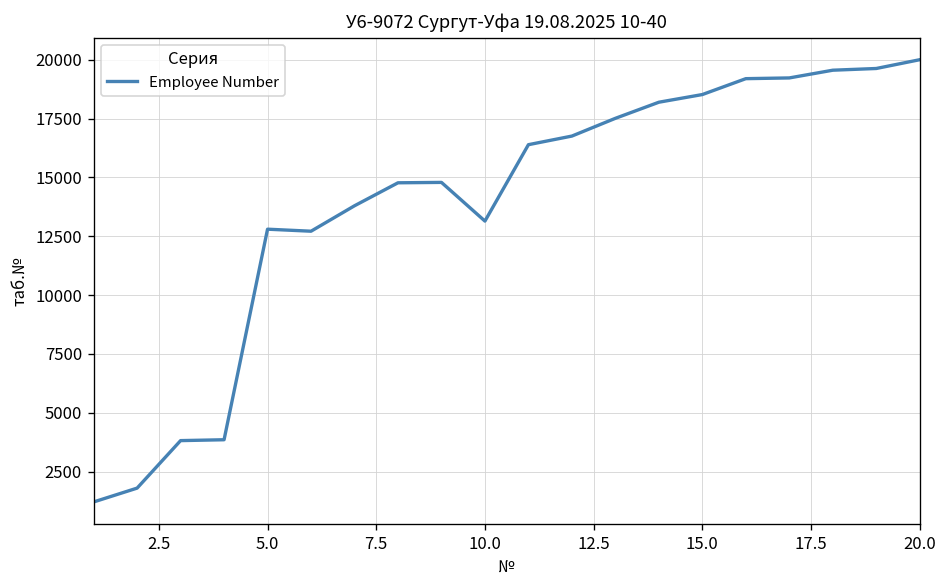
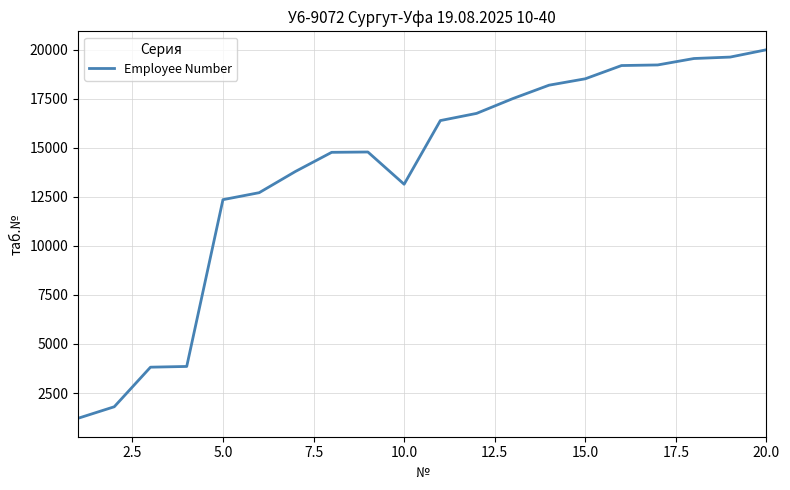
  {
-   "5.0": 12800,
+   "5.0": 12400,
    "10.0": 13100,
    "15.0": 18500,
    "20.0": 20000
  }
